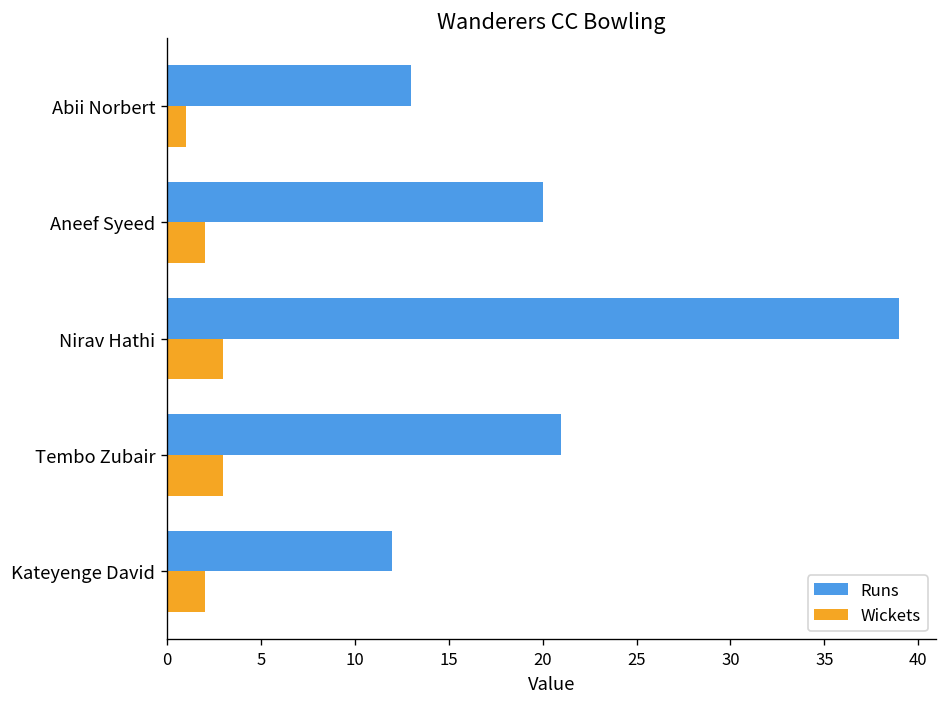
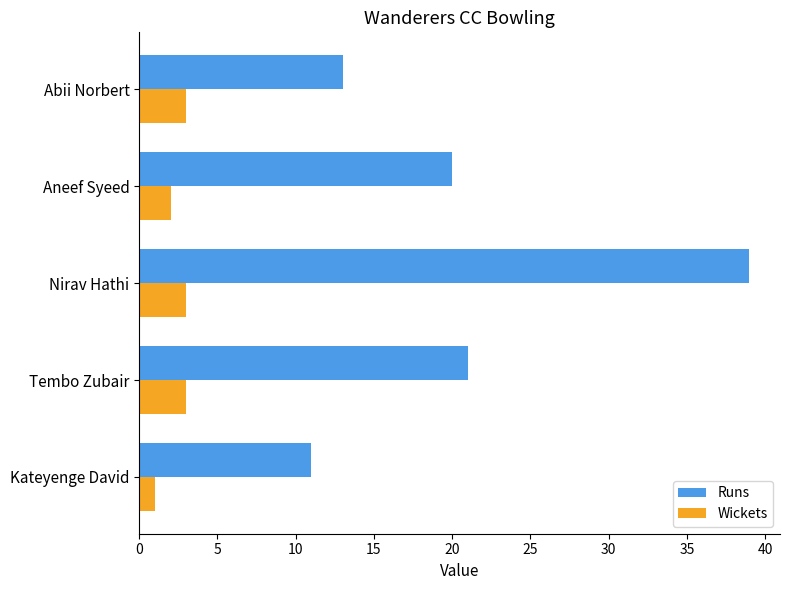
  {
    "Runs": {
      "Abii Norbert": 13,
      "Aneef Syeed": 20,
      "Nirav Hathi": 39,
      "Tembo Zubair": 21,
-     "Kateyenge David": 12
+     "Kateyenge David": 11
    },
    "Wickets": {
-     "Abii Norbert": 1,
+     "Abii Norbert": 3,
      "Aneef Syeed": 2,
      "Nirav Hathi": 3,
      "Tembo Zubair": 3,
-     "Kateyenge David": 2
+     "Kateyenge David": 1
    }
  }
